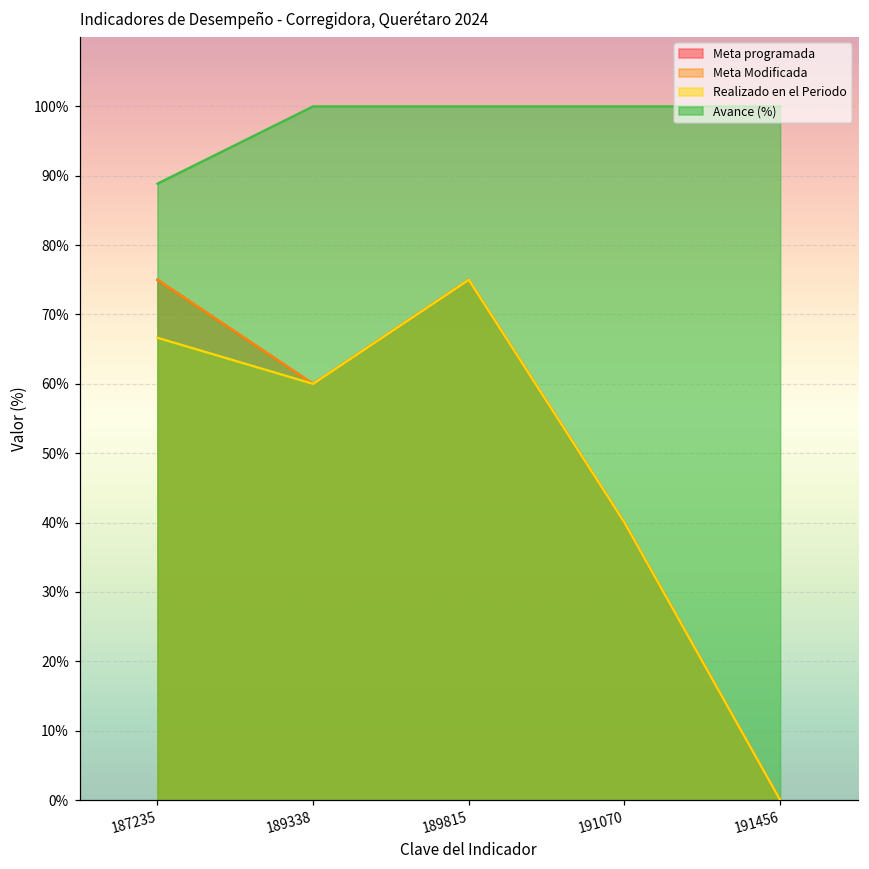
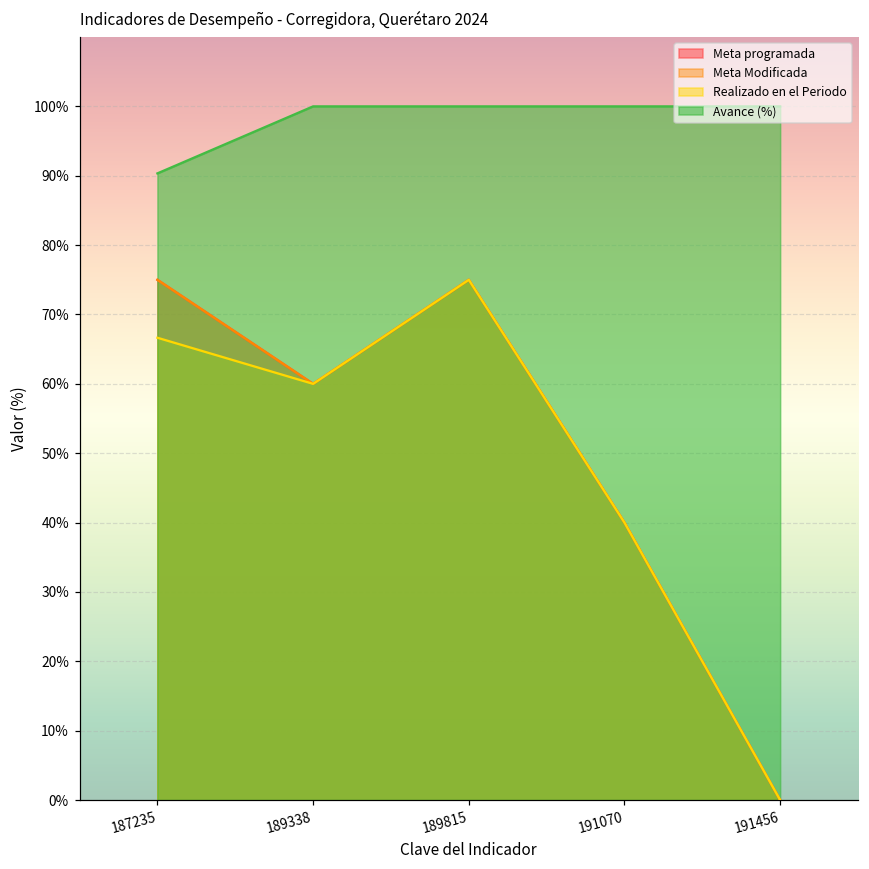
  {
    "Avance (%)": {
-     "187235": "89%",
+     "187235": "90%",
      "189338": "100%",
      "189815": "100%",
      "191070": "100%"
    }
  }
